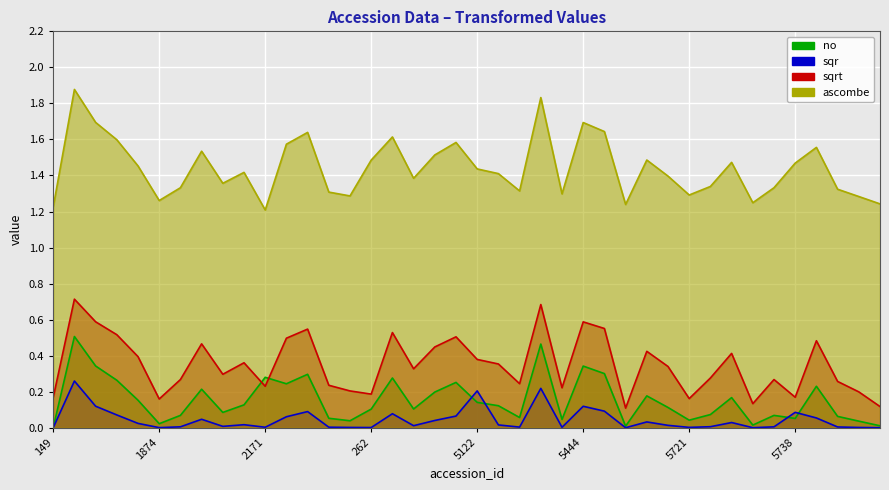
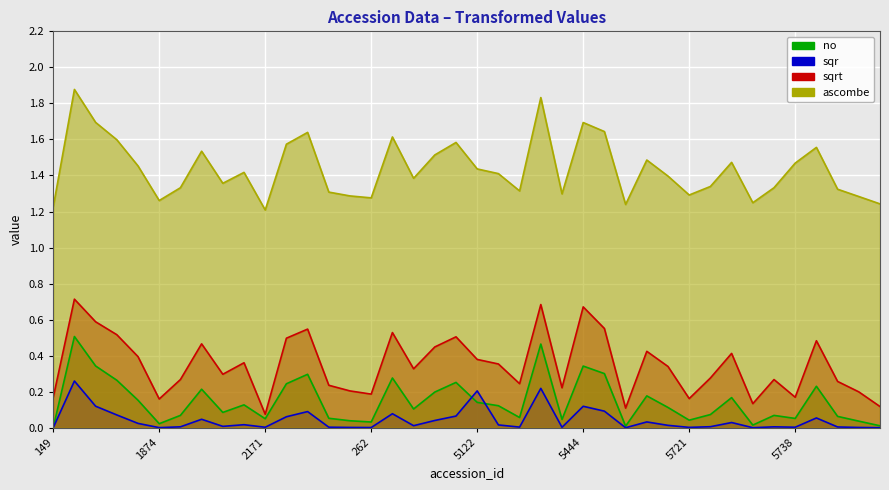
  {
    "no": {
      "1874": 0.02,
-     "2171": 0.28,
-     "262": 0.10,
+     "2171": 0.05,
+     "262": 0.03,
      "5122": 0.14,
      "5444": 0.34,
      "5721": 0.04,
      "5738": 0.05
    },
    "sqr": {
      "1874": 0.00,
      "2171": 0.00,
      "262": 0.00,
      "5122": 0.20,
      "5444": 0.12,
      "5721": 0.00,
-     "5738": 0.09
+     "5738": 0.00
    },
    "sqrt": {
      "149": 0.17,
      "1874": 0.16,
-     "2171": 0.23,
+     "2171": 0.07,
      "262": 0.19,
      "5122": 0.38,
-     "5444": 0.59,
+     "5444": 0.67,
      "5721": 0.16,
      "5738": 0.17
    },
    "ascombe": {
      "149": 1.22,
      "1874": 1.26,
      "2171": 1.21,
-     "262": 1.49,
+     "262": 1.28,
      "5122": 1.44,
      "5444": 1.69,
      "5721": 1.29,
      "5738": 1.47
    }
  }
